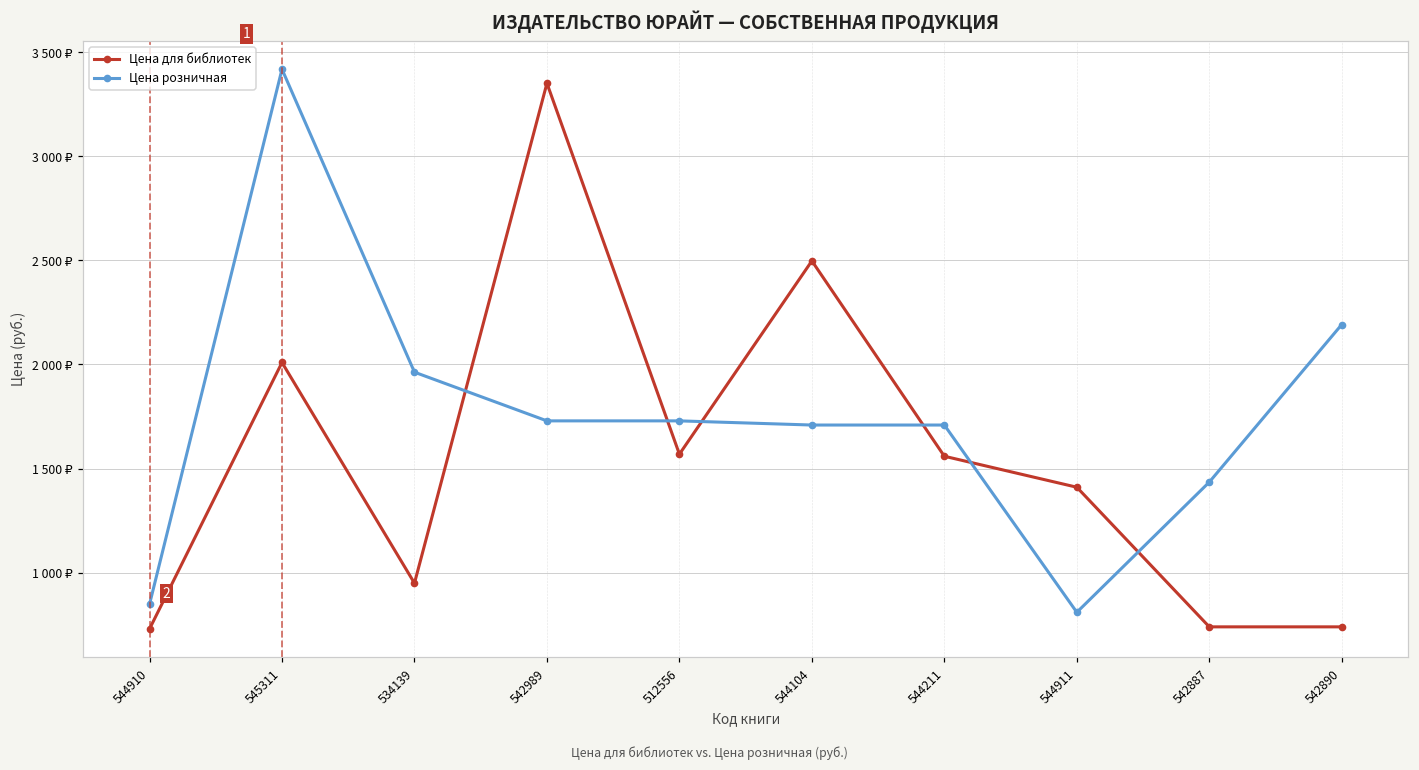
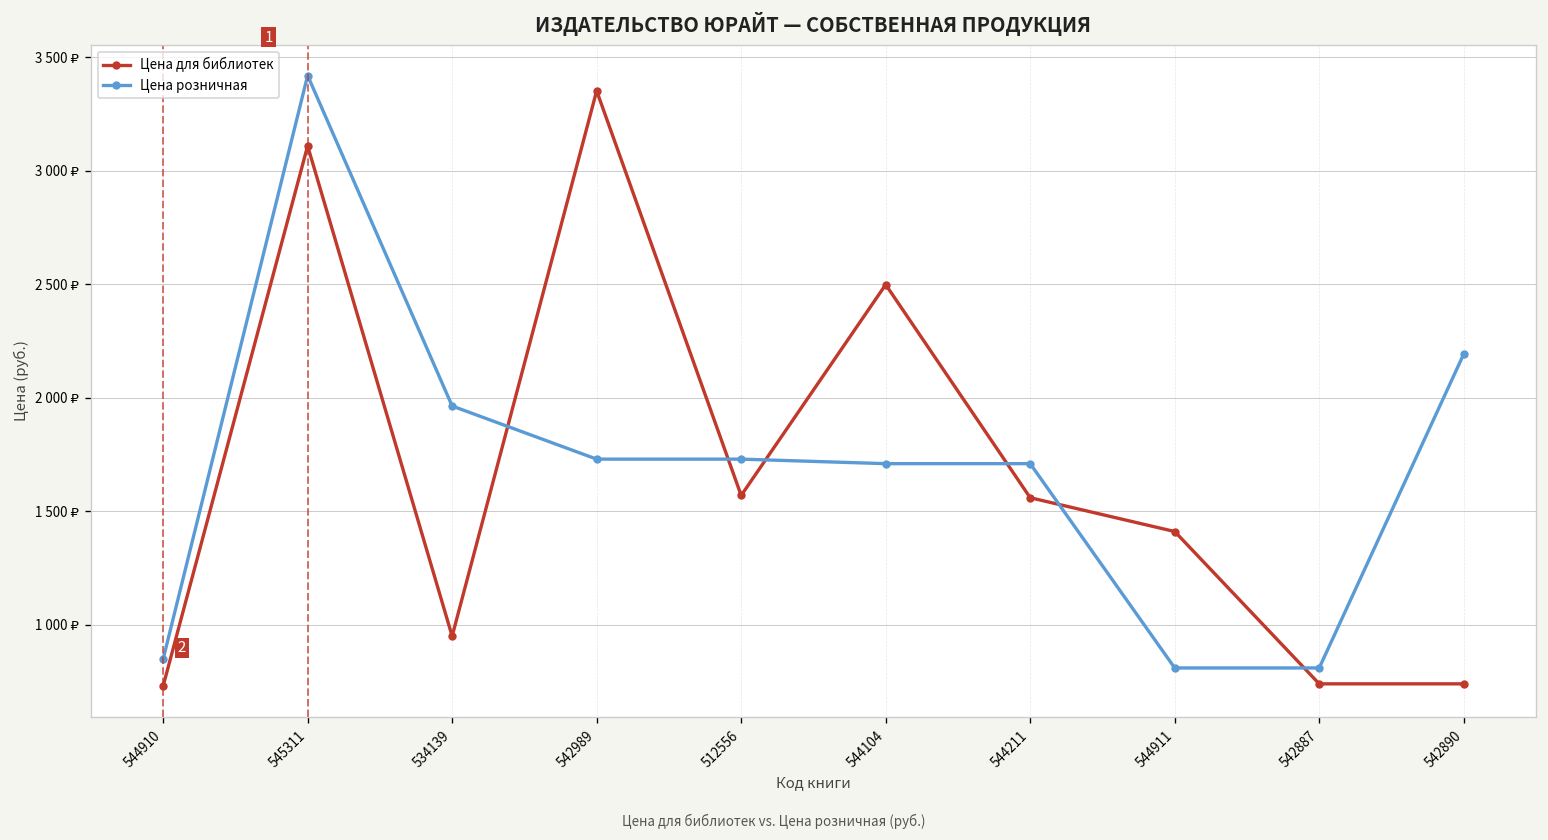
  {
    "Цена для библиотек": {
      "544910": "730 ₽",
-     "545311": "2010 ₽",
+     "545311": "3110 ₽",
      "534139": "950 ₽",
      "542989": "3350 ₽",
      "512556": "1570 ₽",
      "544104": "2500 ₽",
      "544211": "1560 ₽",
      "544911": "1410 ₽",
      "542887": "740 ₽",
      "542890": "740 ₽"
    },
    "Цена розничная": {
      "545311": "3420 ₽",
      "534139": "1960 ₽",
      "542989": "1730 ₽",
      "512556": "1730 ₽",
      "544104": "1710 ₽",
      "544211": "1710 ₽",
      "544911": "810 ₽",
-     "542887": "1430 ₽",
+     "542887": "810 ₽",
      "542890": "2190 ₽"
    }
  }
